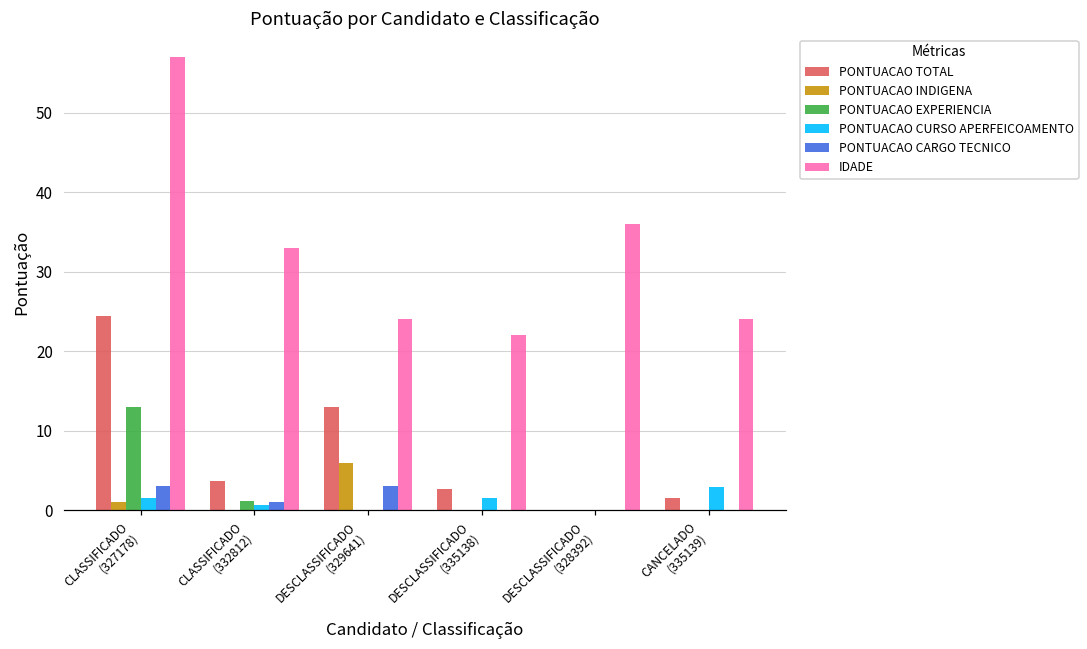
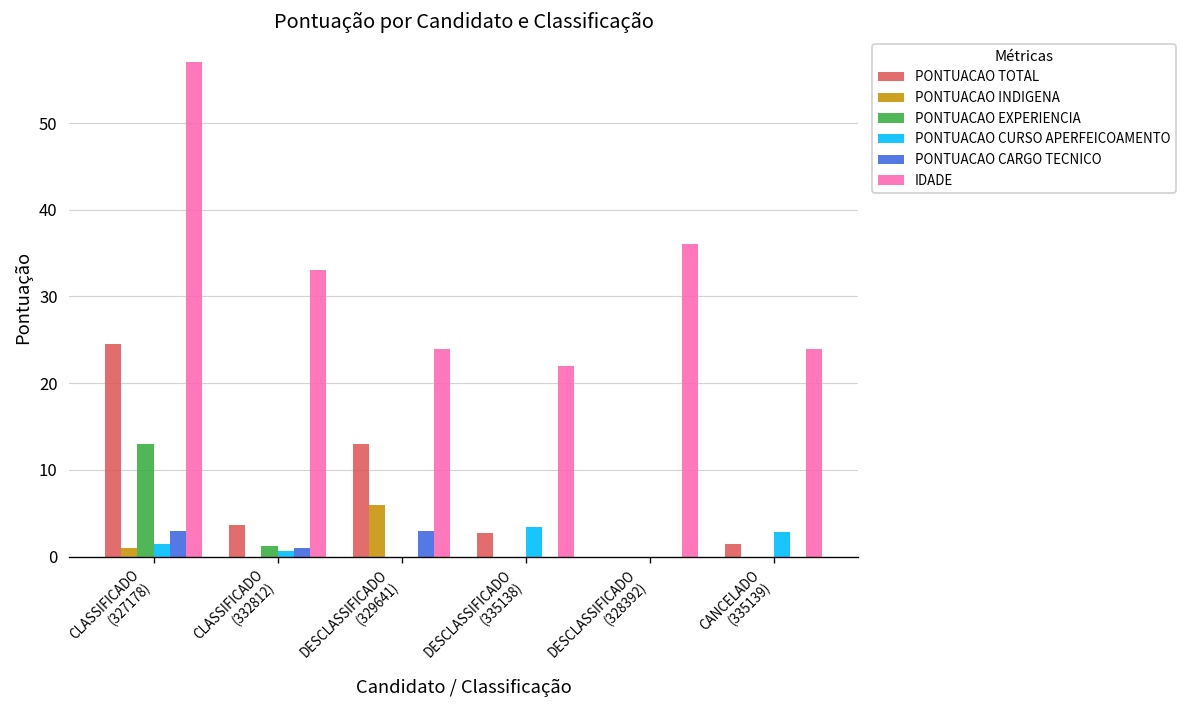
  {
    "PONTUACAO TOTAL": {
      "CLASSIFICADO (327178)": 25,
      "CLASSIFICADO (332812)": 4,
      "DESCLASSIFICADO (329641)": 13,
      "DESCLASSIFICADO (335138)": 3,
      "DESCLASSIFICADO (328392)": 0,
      "CANCELADO (335139)": 2
    },
    "PONTUACAO INDIGENA": {
      "CLASSIFICADO (327178)": 1,
      "CLASSIFICADO (332812)": 0,
      "DESCLASSIFICADO (329641)": 6,
      "DESCLASSIFICADO (335138)": 0,
      "DESCLASSIFICADO (328392)": 0,
      "CANCELADO (335139)": 0
    },
    "PONTUACAO EXPERIENCIA": {
      "CLASSIFICADO (327178)": 13,
      "CLASSIFICADO (332812)": 1,
      "DESCLASSIFICADO (329641)": 0,
      "DESCLASSIFICADO (335138)": 0,
      "DESCLASSIFICADO (328392)": 0,
      "CANCELADO (335139)": 0
    },
    "PONTUACAO CURSO APERFEICOAMENTO": {
      "CLASSIFICADO (327178)": 2,
      "CLASSIFICADO (332812)": 1,
      "DESCLASSIFICADO (329641)": 0,
-     "DESCLASSIFICADO (335138)": 2,
+     "DESCLASSIFICADO (335138)": 3,
      "DESCLASSIFICADO (328392)": 0,
      "CANCELADO (335139)": 3
    },
    "PONTUACAO CARGO TECNICO": {
      "CLASSIFICADO (327178)": 3,
      "CLASSIFICADO (332812)": 1,
      "DESCLASSIFICADO (329641)": 3,
      "DESCLASSIFICADO (335138)": 0,
      "DESCLASSIFICADO (328392)": 0,
      "CANCELADO (335139)": 0
    },
    "IDADE": {
      "CLASSIFICADO (327178)": 57,
      "CLASSIFICADO (332812)": 33,
      "DESCLASSIFICADO (329641)": 24,
      "DESCLASSIFICADO (335138)": 22,
      "DESCLASSIFICADO (328392)": 36,
      "CANCELADO (335139)": 24
    }
  }
